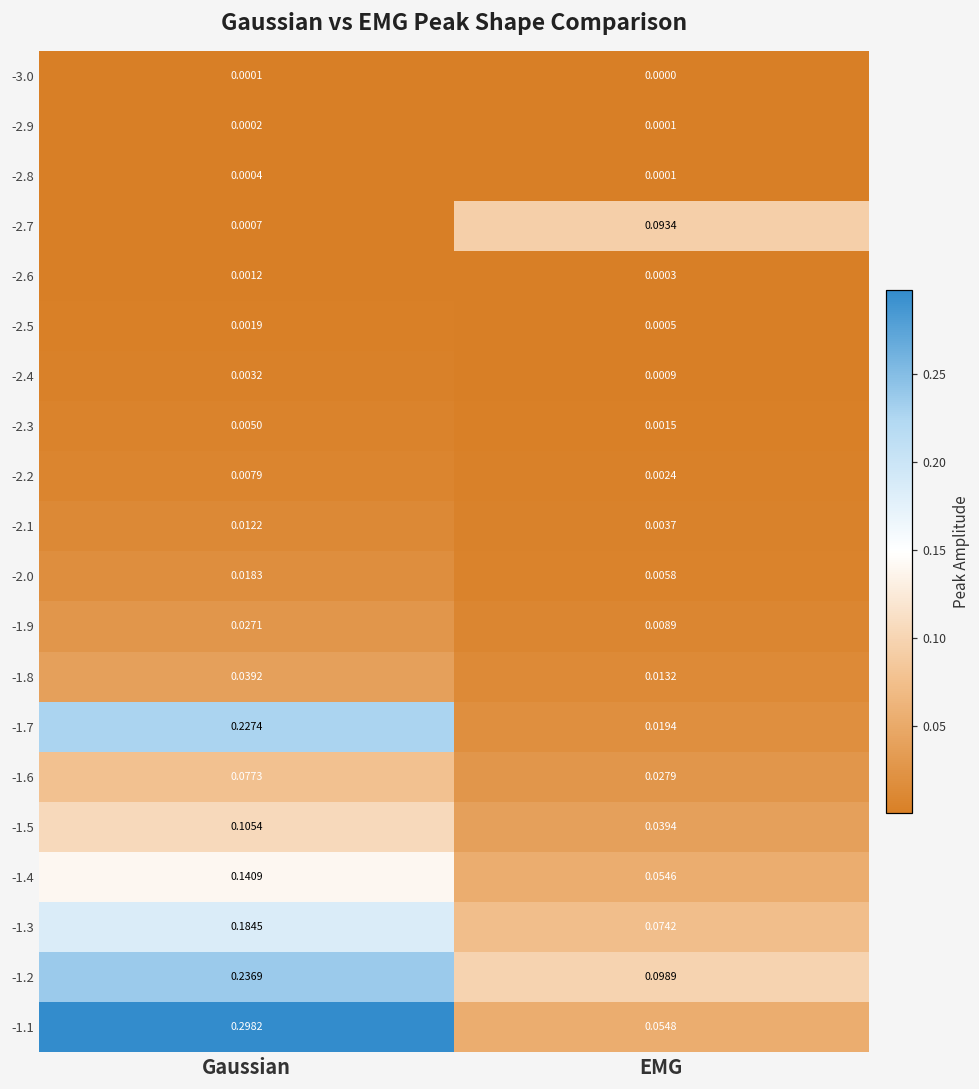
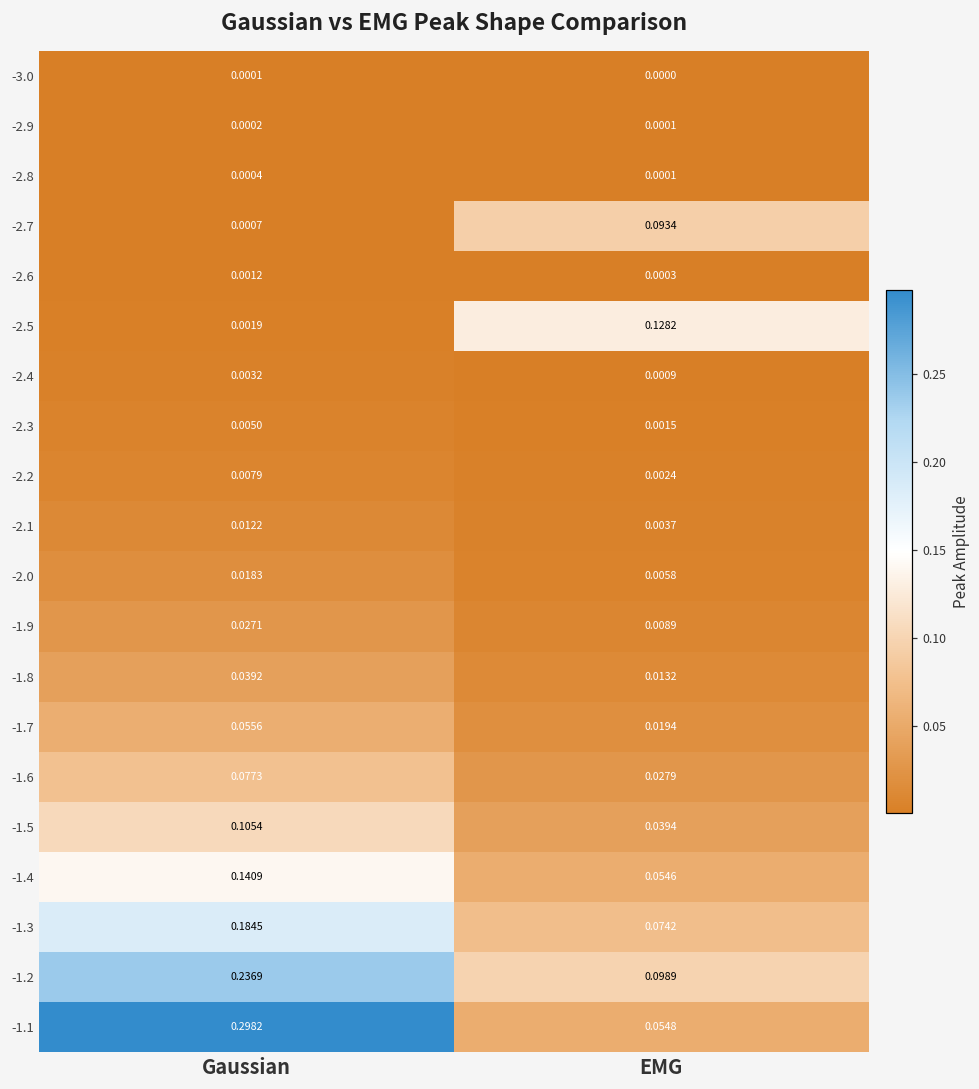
  {
    "-3.0": {
      "Gaussian": 0.0001,
      "EMG": 0.0000
    },
    "-2.9": {
      "Gaussian": 0.0002,
      "EMG": 0.0001
    },
    "-2.8": {
      "Gaussian": 0.0004,
      "EMG": 0.0001
    },
    "-2.7": {
      "Gaussian": 0.0007,
      "EMG": 0.0934
    },
    "-2.6": {
      "Gaussian": 0.0012,
      "EMG": 0.0003
    },
    "-2.5": {
      "Gaussian": 0.0019,
-     "EMG": 0.0005
+     "EMG": 0.1282
    },
    "-2.4": {
      "Gaussian": 0.0032,
      "EMG": 0.0009
    },
    "-2.3": {
      "Gaussian": 0.0050,
      "EMG": 0.0015
    },
    "-2.2": {
      "Gaussian": 0.0079,
      "EMG": 0.0024
    },
    "-2.1": {
      "Gaussian": 0.0122,
      "EMG": 0.0037
    },
    "-2.0": {
      "Gaussian": 0.0183,
      "EMG": 0.0058
    },
    "-1.9": {
      "Gaussian": 0.0271,
      "EMG": 0.0089
    },
    "-1.8": {
      "Gaussian": 0.0392,
      "EMG": 0.0132
    },
    "-1.7": {
-     "Gaussian": 0.2274,
+     "Gaussian": 0.0556,
      "EMG": 0.0194
    },
    "-1.6": {
      "Gaussian": 0.0773,
      "EMG": 0.0279
    },
    "-1.5": {
      "Gaussian": 0.1054,
      "EMG": 0.0394
    },
    "-1.4": {
      "Gaussian": 0.1409,
      "EMG": 0.0546
    },
    "-1.3": {
      "Gaussian": 0.1845,
      "EMG": 0.0742
    },
    "-1.2": {
      "Gaussian": 0.2369,
      "EMG": 0.0989
    },
    "-1.1": {
      "Gaussian": 0.2982,
      "EMG": 0.0548
    }
  }
